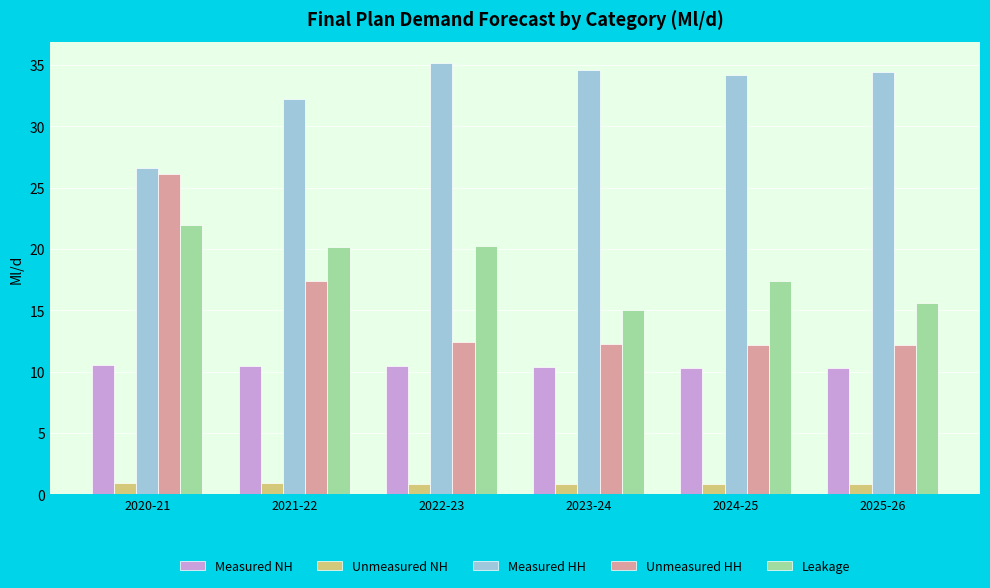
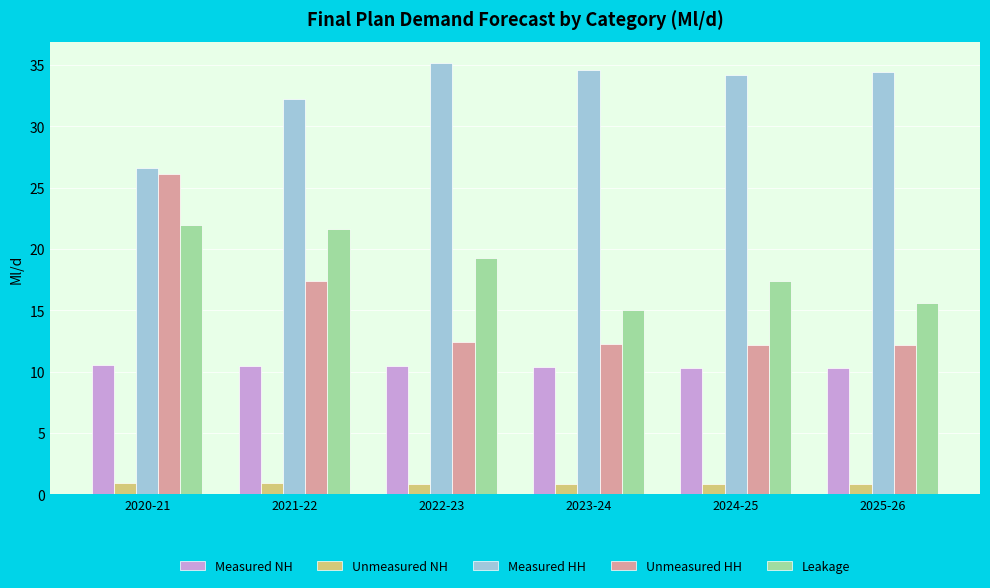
  {
    "Leakage": {
      "2020-21": 22.0,
-     "2021-22": 20.2,
-     "2022-23": 20.2,
+     "2021-22": 21.7,
+     "2022-23": 19.2,
      "2023-24": 15.0,
      "2024-25": 17.4,
      "2025-26": 15.6
    }
  }
